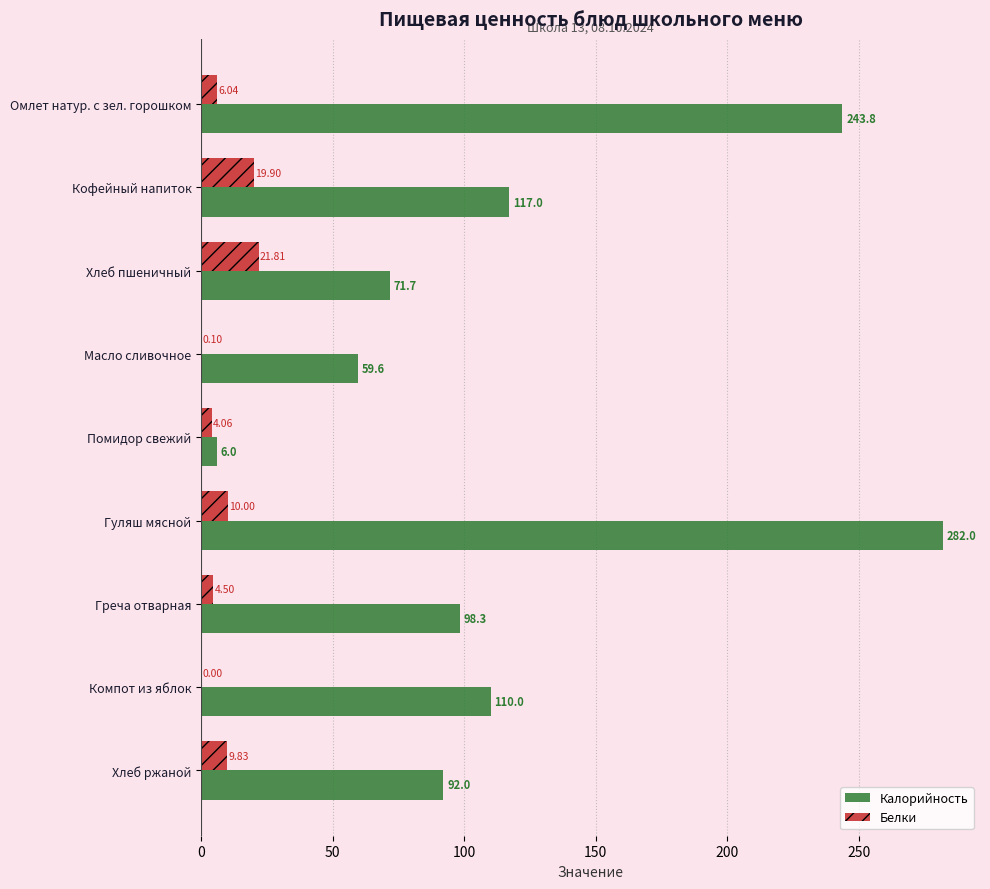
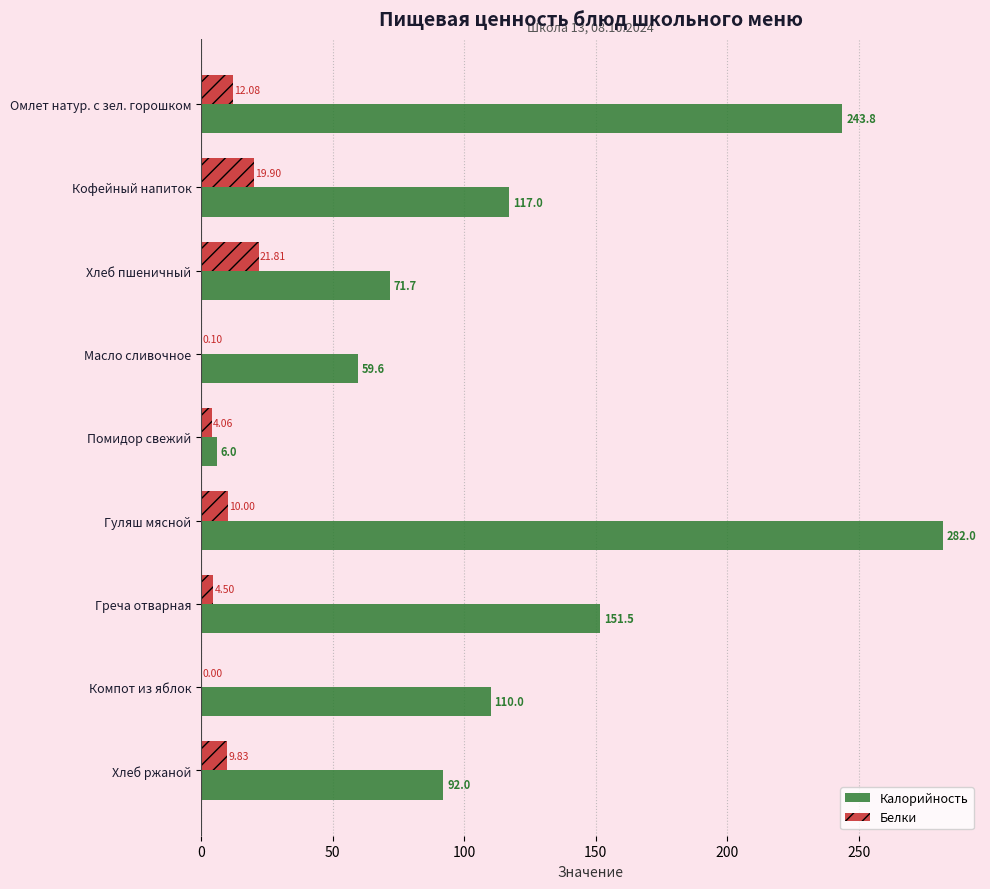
  {
    "Калорийность": {
      "Омлет натур. с зел. горошком": 243.8,
      "Кофейный напиток": 117.0,
      "Хлеб пшеничный": 71.7,
      "Масло сливочное": 59.6,
      "Помидор свежий": 6.0,
      "Гуляш мясной": 282.0,
-     "Греча отварная": 98.3,
+     "Греча отварная": 151.5,
      "Компот из яблок": 110.0,
      "Хлеб ржаной": 92.0
    },
    "Белки": {
-     "Омлет натур. с зел. горошком": 6.04,
+     "Омлет натур. с зел. горошком": 12.08,
      "Кофейный напиток": 19.90,
      "Хлеб пшеничный": 21.81,
      "Масло сливочное": 0.10,
      "Помидор свежий": 4.06,
      "Гуляш мясной": 10.00,
      "Греча отварная": 4.50,
      "Компот из яблок": 0.00,
      "Хлеб ржаной": 9.83
    }
  }
